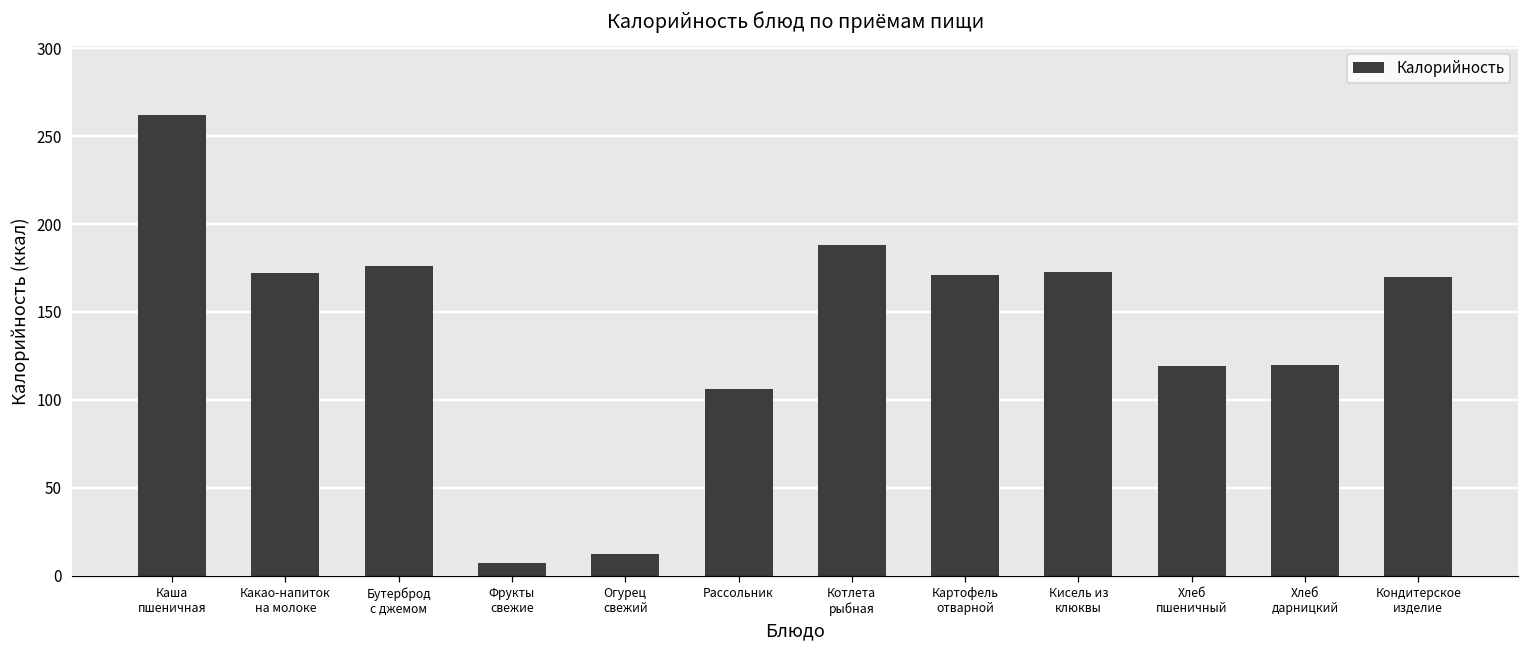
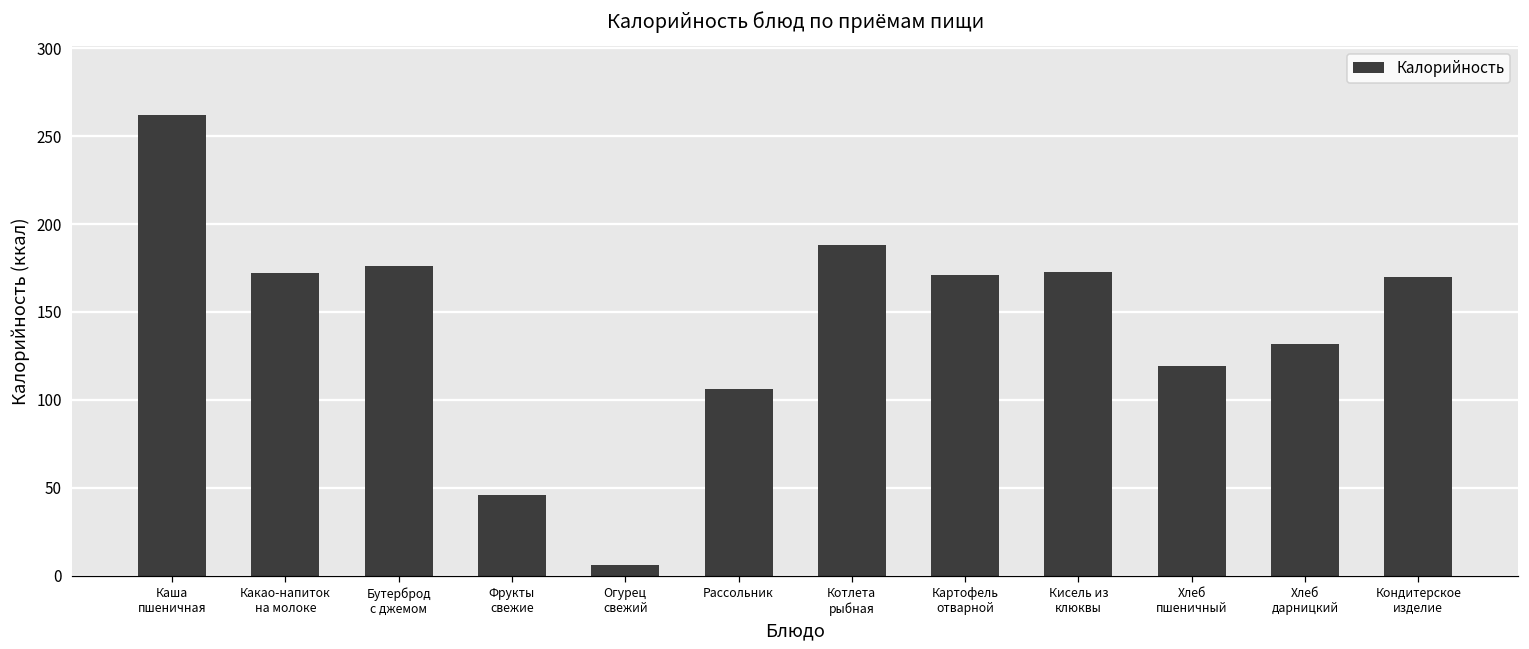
  {
    "Каша пшеничная": 262,
    "Какао-напиток на молоке": 172,
    "Бутерброд с джемом": 176,
-   "Фрукты свежие": 7,
-   "Огурец свежий": 12,
+   "Фрукты свежие": 46,
+   "Огурец свежий": 6,
    "Рассольник": 106,
    "Котлета рыбная": 188,
    "Картофель отварной": 171,
    "Кисель из клюквы": 173,
    "Хлеб пшеничный": 119,
-   "Хлеб дарницкий": 120,
+   "Хлеб дарницкий": 132,
    "Кондитерское изделие": 170
  }
